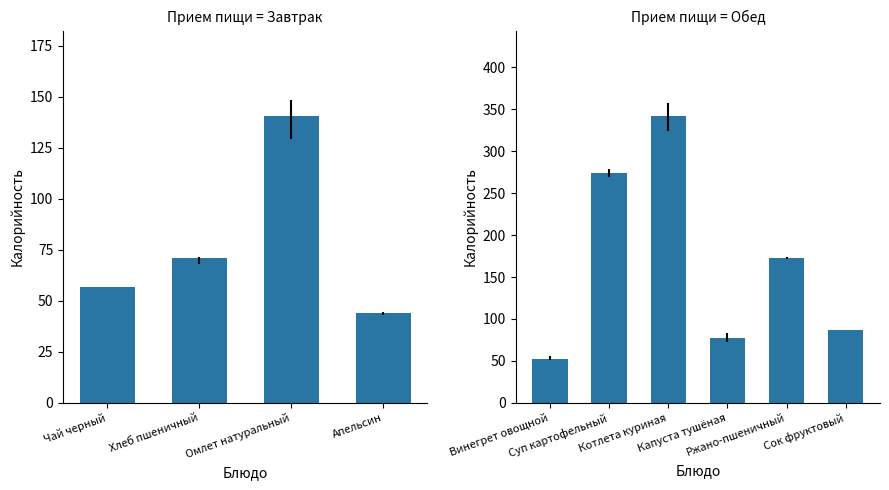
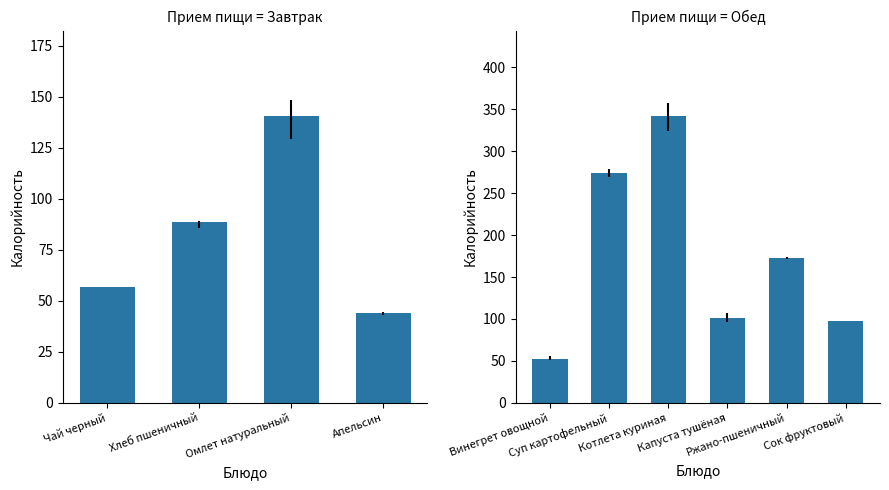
  {
    "Прием пищи = Завтрак": {
      "Чай черный": 57,
-     "Хлеб пшеничный": 71,
+     "Хлеб пшеничный": 89,
      "Омлет натуральный": 140,
      "Апельсин": 44
    },
    "Прием пищи = Обед": {
      "Винегрет овощной": 50,
      "Суп картофельный": 270,
      "Котлета куриная": 340,
-     "Капуста тушёная": 80,
+     "Капуста тушёная": 100,
      "Ржано-пшеничный": 170,
-     "Сок фруктовый": 90
+     "Сок фруктовый": 100
    }
  }
